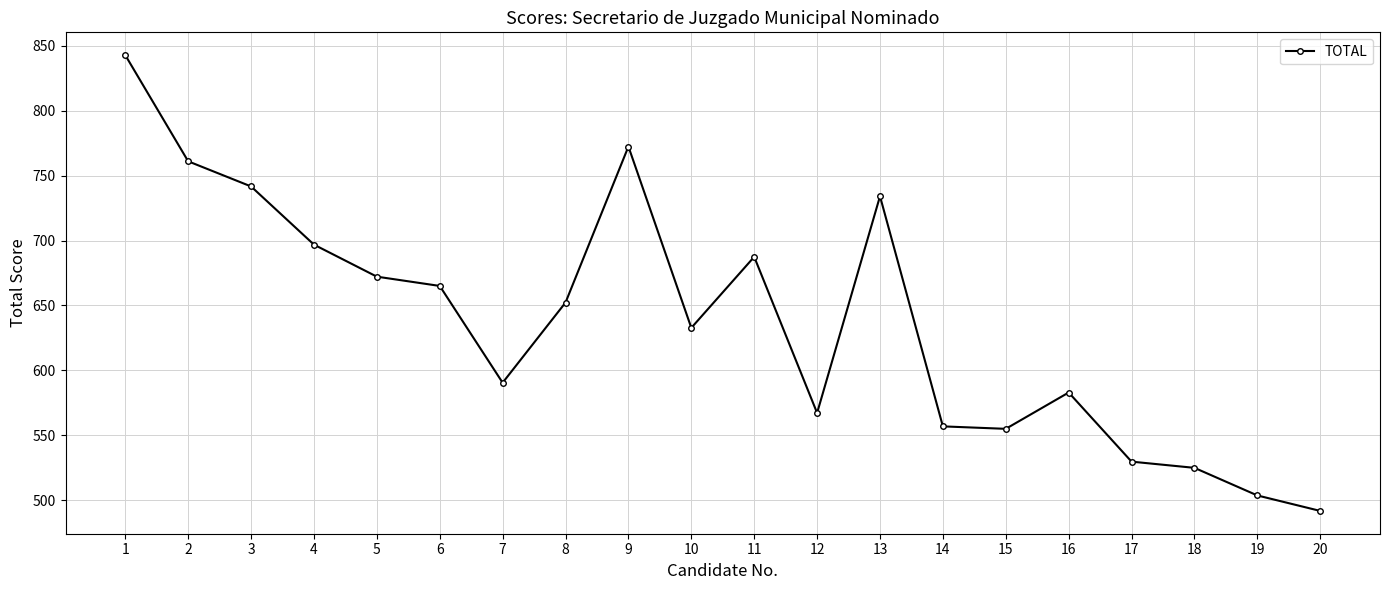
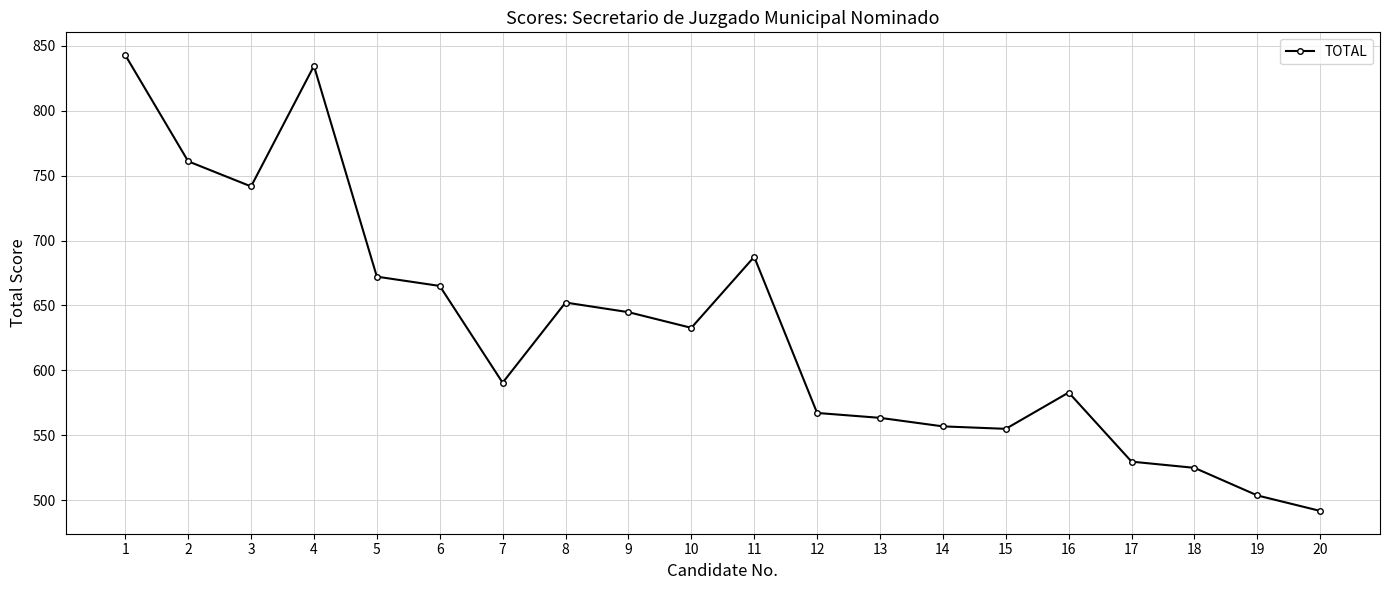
  {
    "1": 843,
    "2": 761,
    "3": 742,
-   "4": 697,
+   "4": 835,
    "5": 672,
    "6": 665,
    "7": 590,
    "8": 652,
-   "9": 772,
+   "9": 645,
    "10": 633,
    "11": 687,
    "12": 567,
-   "13": 734,
+   "13": 563,
    "14": 557,
    "15": 555,
    "16": 583,
    "17": 530,
    "18": 525,
    "19": 504,
    "20": 492
  }
